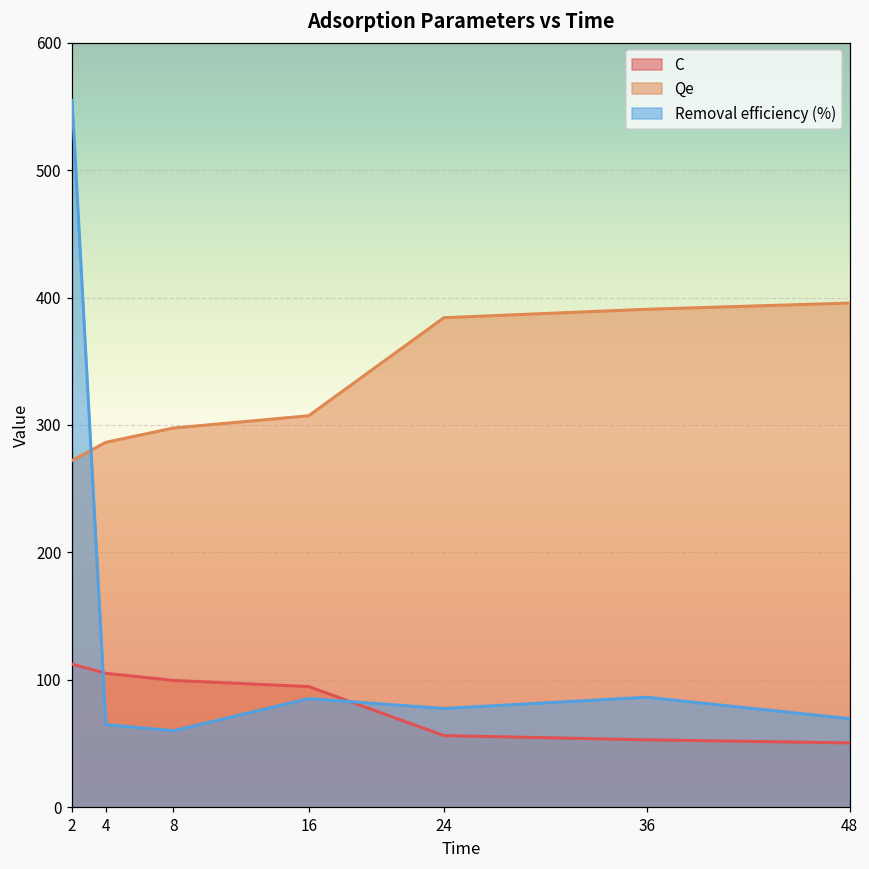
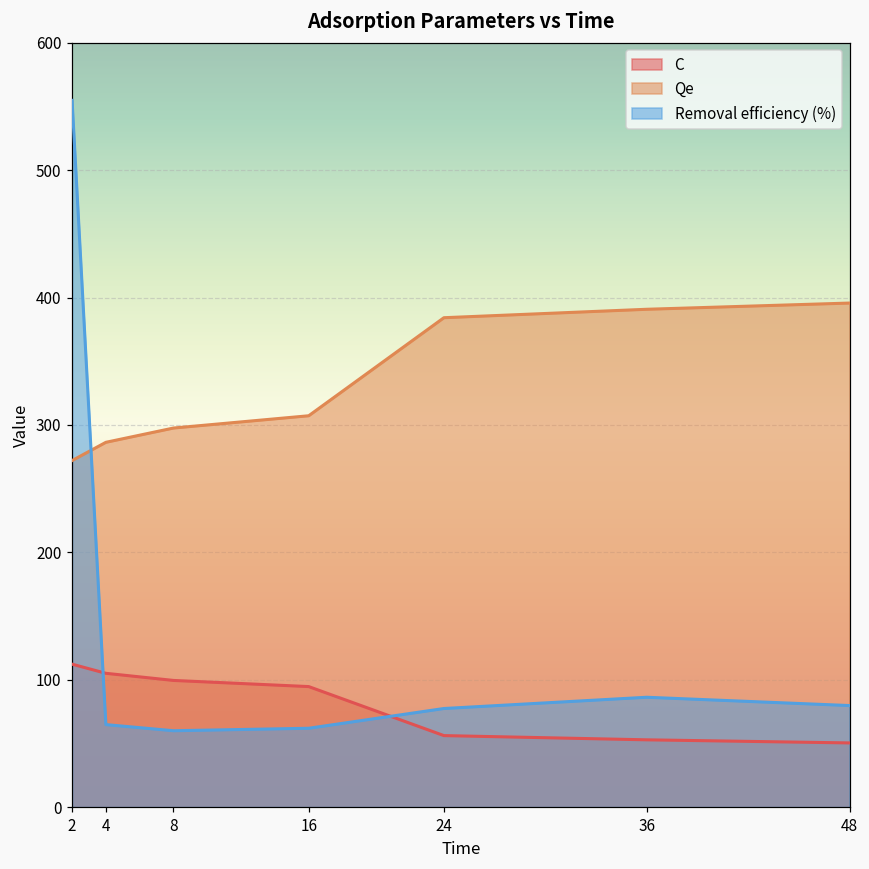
  {
    "Removal efficiency (%)": {
      "2": 555,
      "4": 65,
      "8": 60,
-     "16": 85,
+     "16": 62,
      "24": 77,
      "36": 86,
-     "48": 69
+     "48": 80
    }
  }
